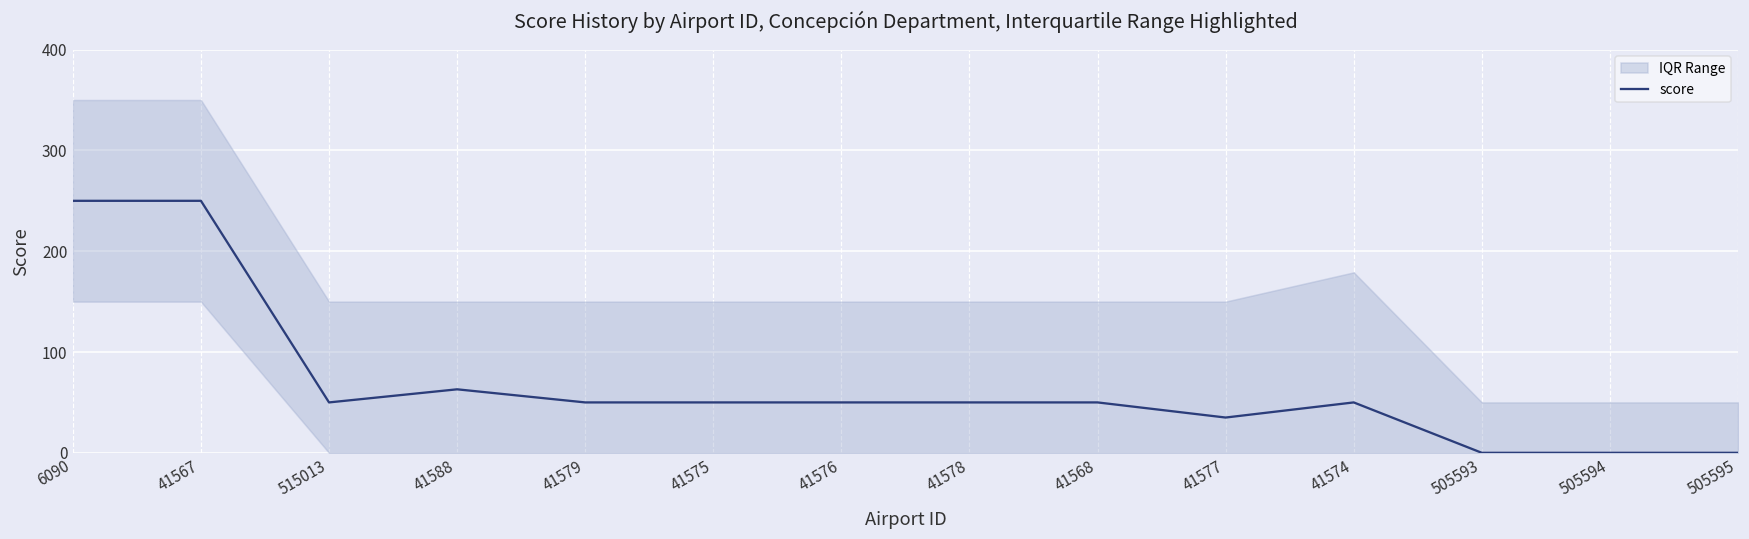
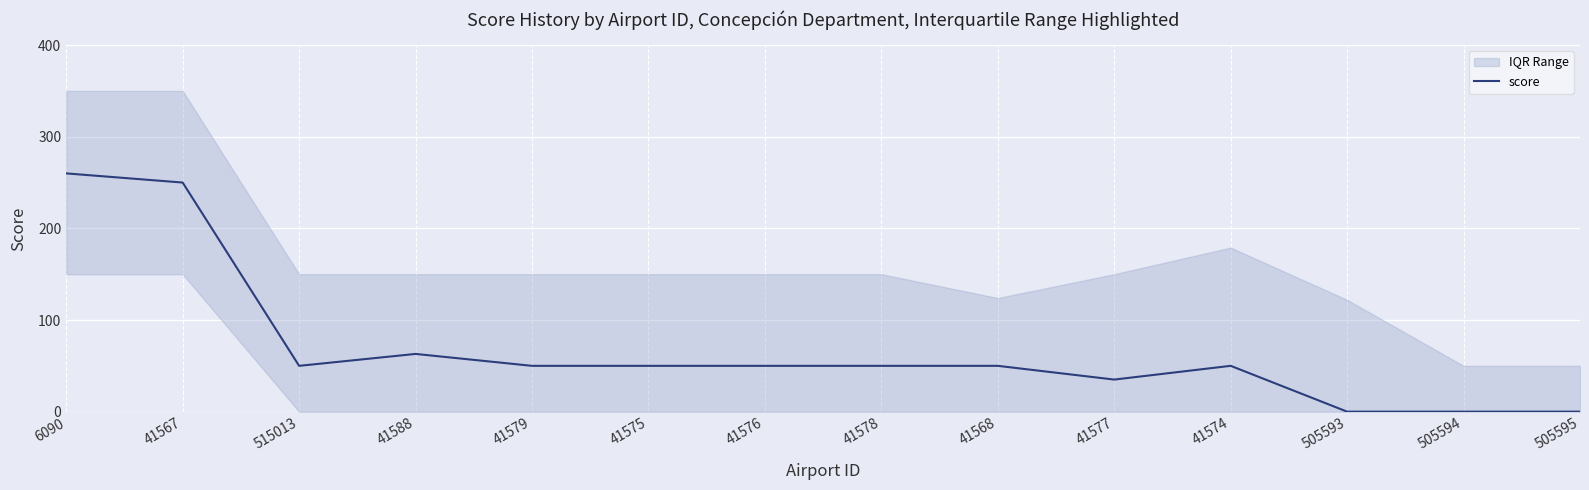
  {
    "score": {
-     "6090": 250,
+     "6090": 260,
      "41567": 250,
      "515013": 50,
      "41588": 60,
      "41579": 50,
      "41575": 50,
      "41576": 50,
      "41578": 50,
      "41568": 50,
      "41577": 40,
      "41574": 50,
      "505593": 0,
      "505594": 0,
      "505595": 0
    },
    "IQR Range": {
-     "41568": 150,
-     "505593": 50
+     "41568": 120,
+     "505593": 120
    }
  }
